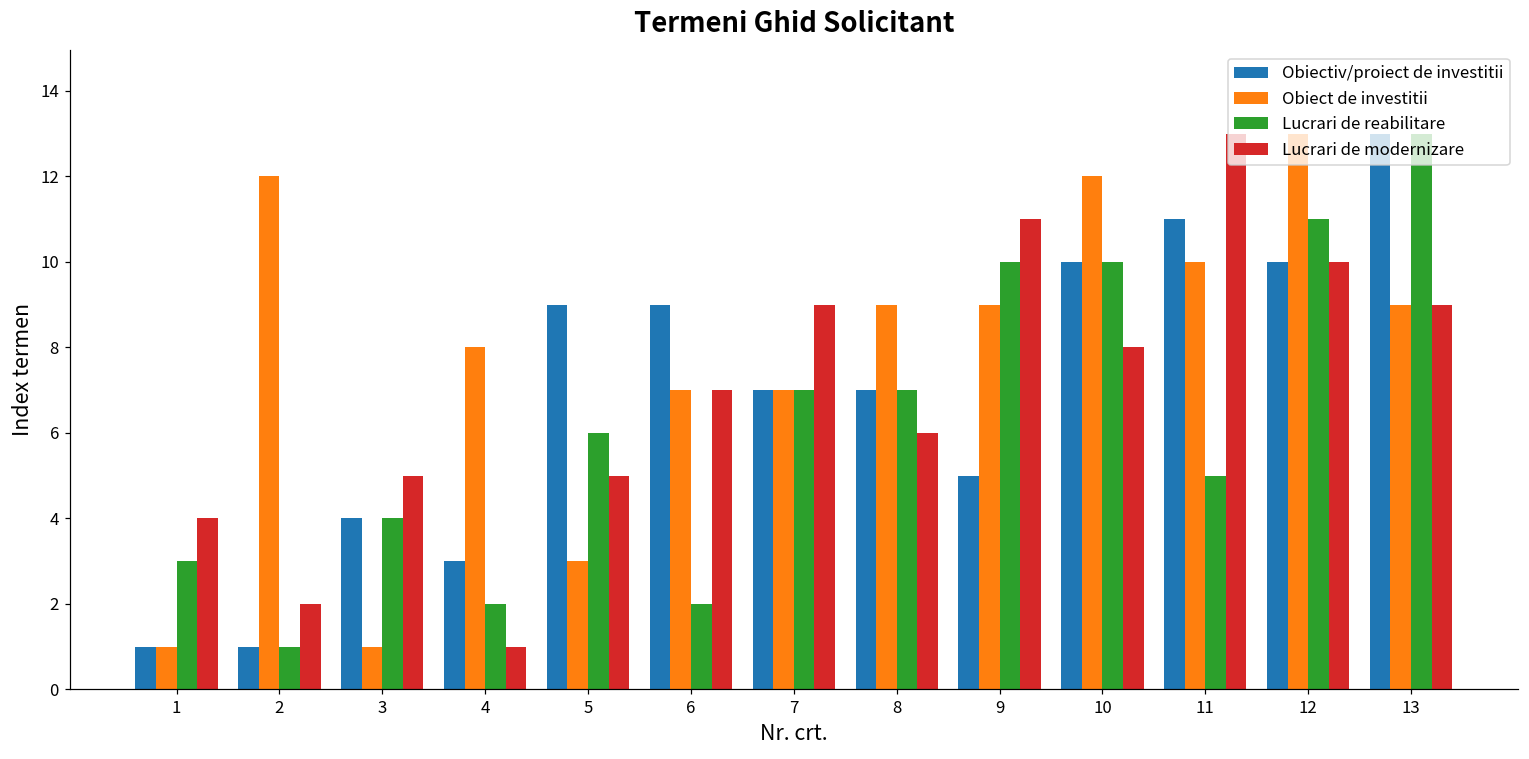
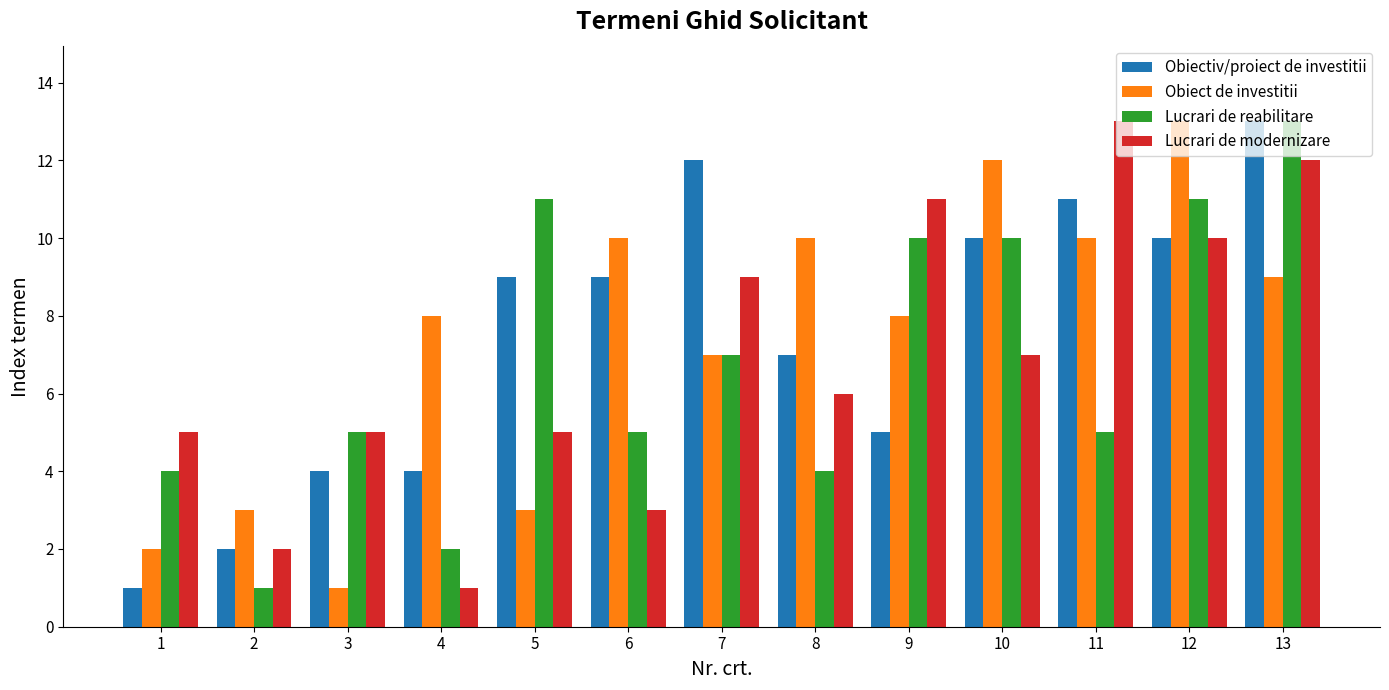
  {
    "Obiectiv/proiect de investitii": {
      "1": 1,
-     "2": 1,
+     "2": 2,
      "3": 4,
-     "4": 3,
+     "4": 4,
      "5": 9,
      "6": 9,
-     "7": 7,
+     "7": 12,
      "8": 7,
      "9": 5,
      "10": 10,
      "11": 11,
      "12": 10
    },
    "Obiect de investitii": {
-     "1": 1,
-     "2": 12,
+     "1": 2,
+     "2": 3,
      "3": 1,
      "4": 8,
      "5": 3,
-     "6": 7,
+     "6": 10,
      "7": 7,
-     "8": 9,
-     "9": 9,
+     "8": 10,
+     "9": 8,
      "10": 12,
      "11": 10,
      "13": 9
    },
    "Lucrari de reabilitare": {
-     "1": 3,
+     "1": 4,
      "2": 1,
-     "3": 4,
+     "3": 5,
      "4": 2,
-     "5": 6,
-     "6": 2,
+     "5": 11,
+     "6": 5,
      "7": 7,
-     "8": 7,
+     "8": 4,
      "9": 10,
      "10": 10,
      "11": 5,
      "12": 11
    },
    "Lucrari de modernizare": {
-     "1": 4,
+     "1": 5,
      "2": 2,
      "3": 5,
      "4": 1,
      "5": 5,
-     "6": 7,
+     "6": 3,
      "7": 9,
      "8": 6,
      "9": 11,
-     "10": 8,
+     "10": 7,
      "12": 10,
-     "13": 9
+     "13": 12
    }
  }
